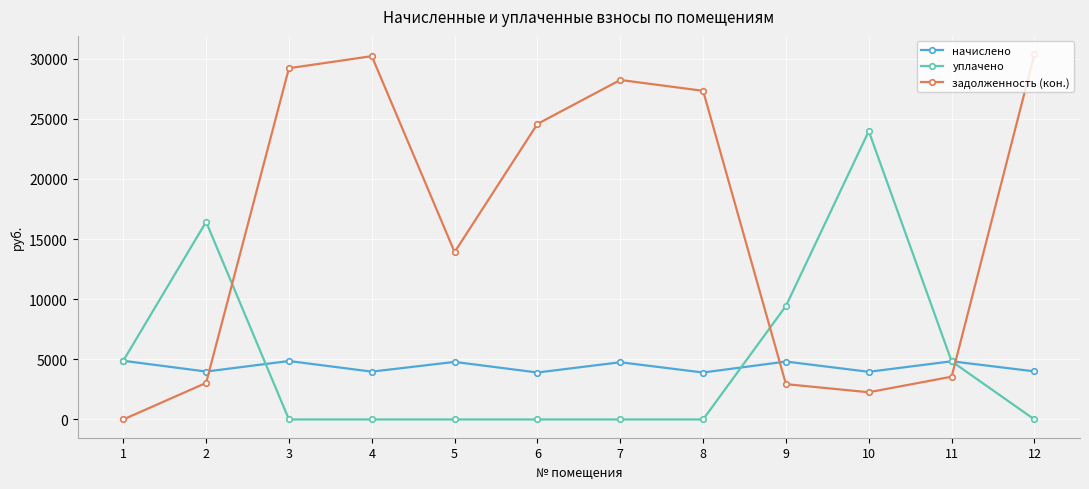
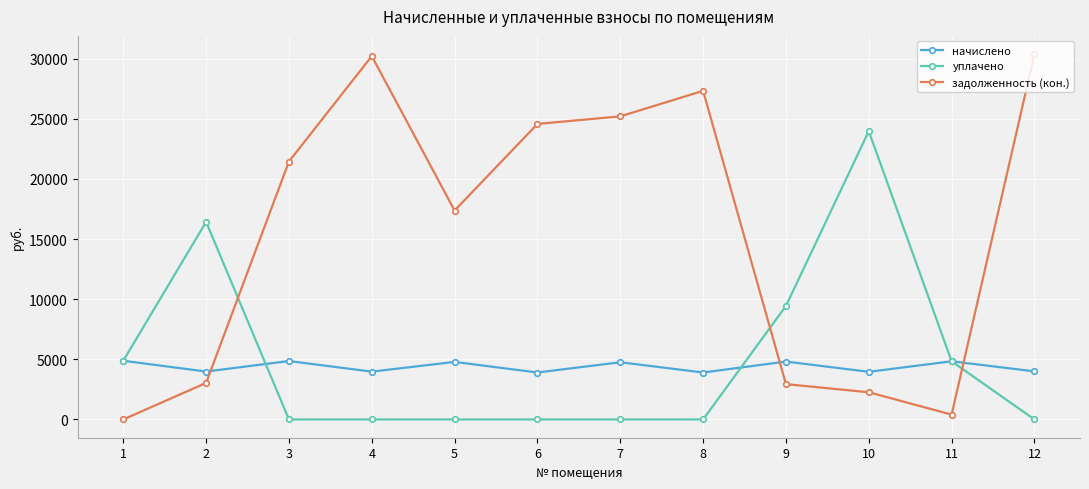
  {
    "задолженность (кон.)": {
      "1": 0,
      "2": 3000,
-     "3": 29200,
+     "3": 21400,
      "4": 30200,
-     "5": 13900,
+     "5": 17400,
      "6": 24600,
-     "7": 28200,
+     "7": 25200,
      "8": 27300,
      "9": 2900,
      "10": 2300,
-     "11": 3600
+     "11": 400
    }
  }
